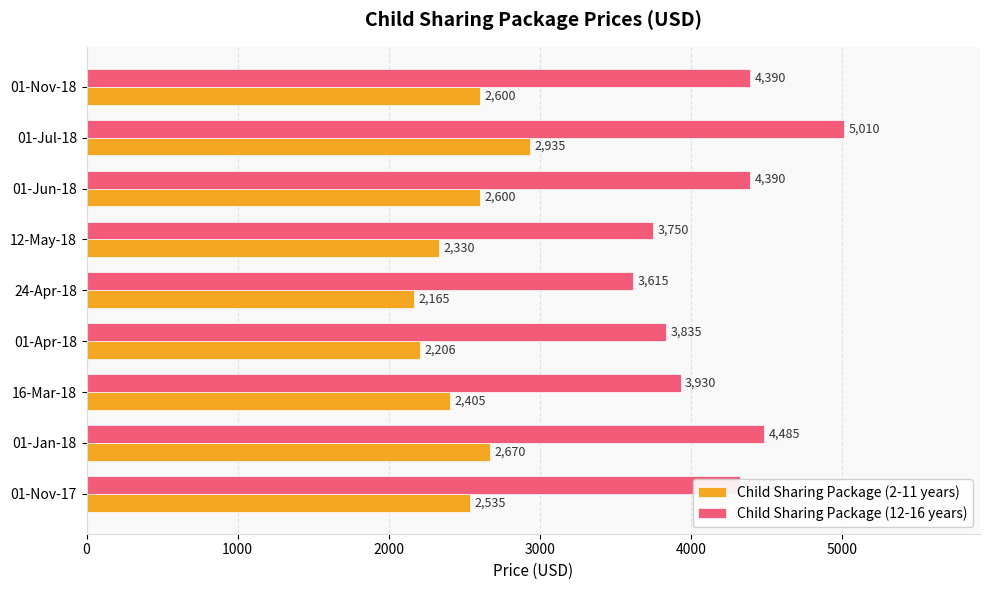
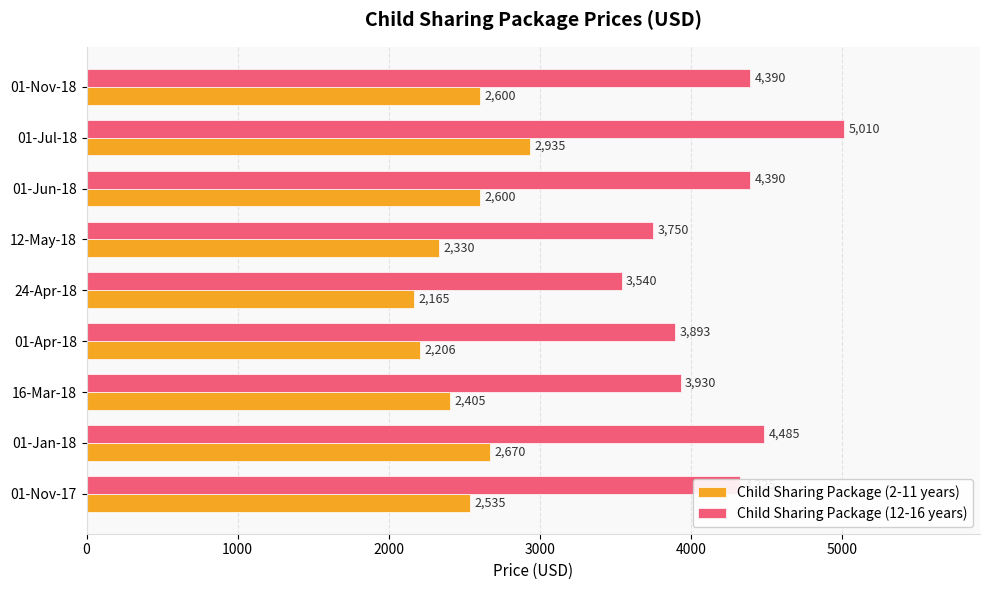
  {
    "Child Sharing Package (2-11 years)": {
      "01-Nov-18": "2,600",
      "01-Jul-18": "2,935",
      "01-Jun-18": "2,600",
      "12-May-18": "2,330",
      "24-Apr-18": "2,165",
      "01-Apr-18": "2,206",
      "16-Mar-18": "2,405",
      "01-Jan-18": "2,670",
      "01-Nov-17": "2,535"
    },
    "Child Sharing Package (12-16 years)": {
      "01-Nov-18": "4,390",
      "01-Jul-18": "5,010",
      "01-Jun-18": "4,390",
      "12-May-18": "3,750",
-     "24-Apr-18": "3,615",
-     "01-Apr-18": "3,835",
+     "24-Apr-18": "3,540",
+     "01-Apr-18": "3,893",
      "16-Mar-18": "3,930",
      "01-Jan-18": "4,485"
    }
  }
